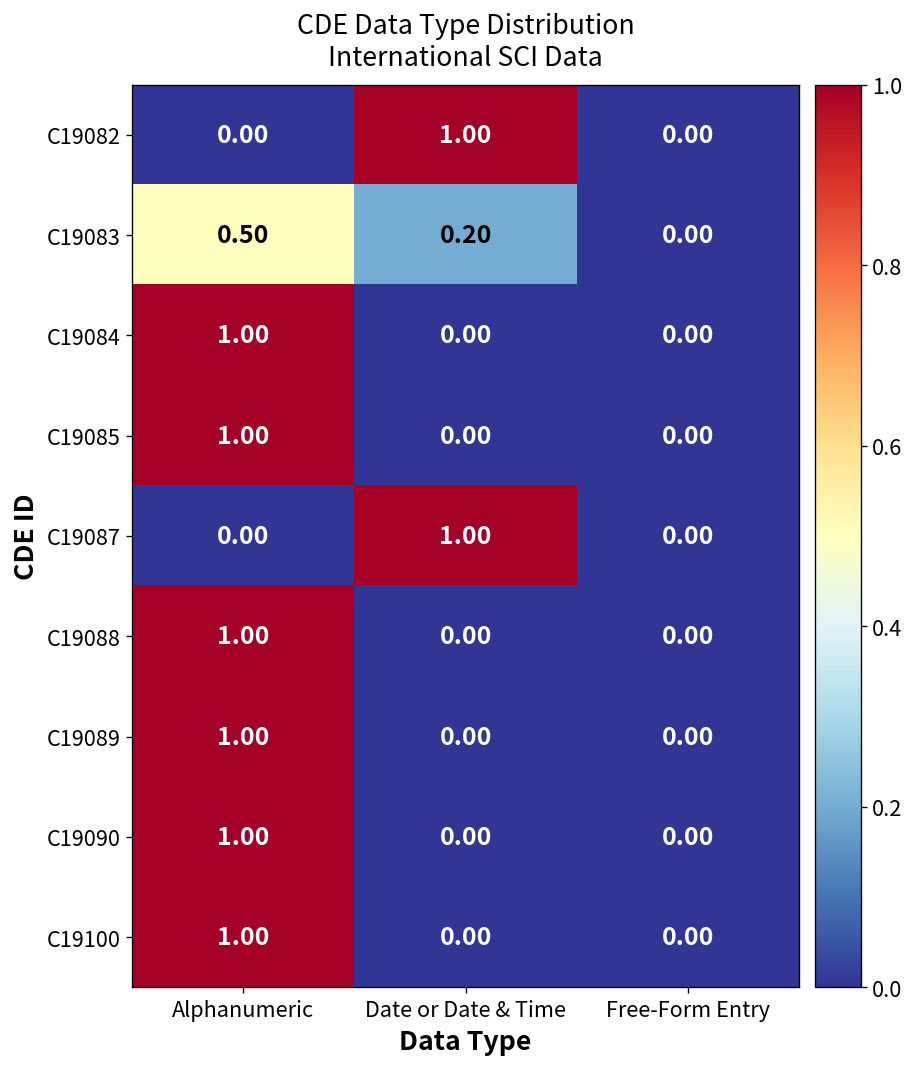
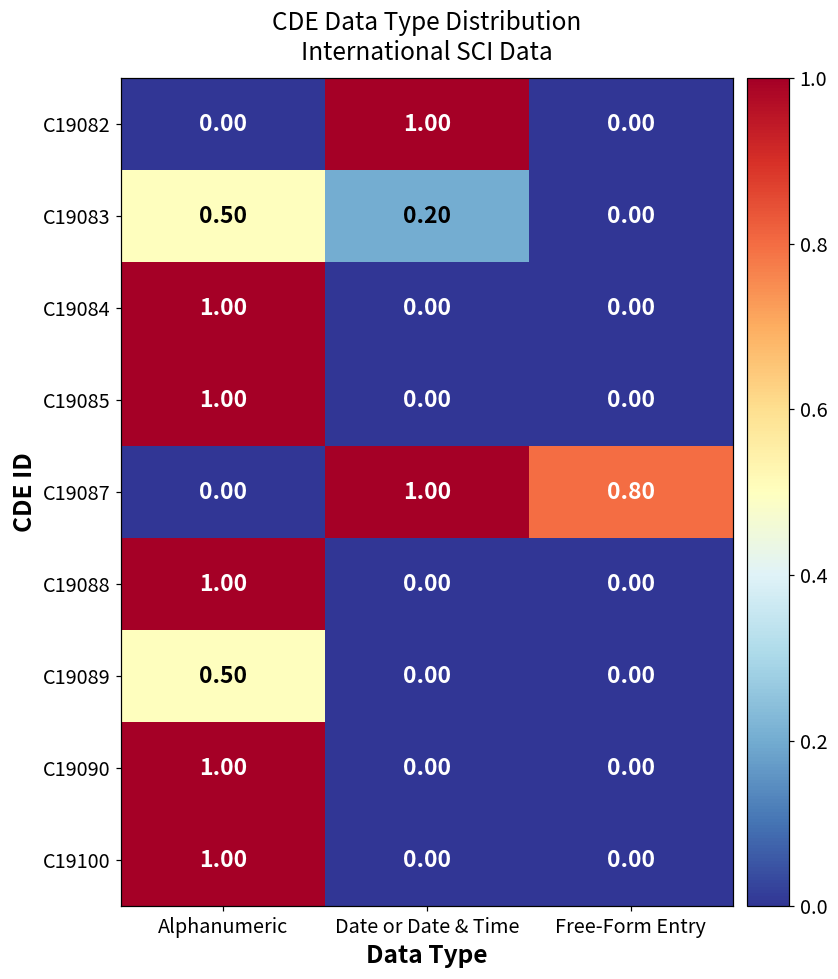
  {
    "C19082": {
      "Alphanumeric": 0.00,
      "Date or Date & Time": 1.00,
      "Free-Form Entry": 0.00
    },
    "C19083": {
      "Alphanumeric": 0.50,
      "Date or Date & Time": 0.20,
      "Free-Form Entry": 0.00
    },
    "C19084": {
      "Alphanumeric": 1.00,
      "Date or Date & Time": 0.00,
      "Free-Form Entry": 0.00
    },
    "C19085": {
      "Alphanumeric": 1.00,
      "Date or Date & Time": 0.00,
      "Free-Form Entry": 0.00
    },
    "C19087": {
      "Alphanumeric": 0.00,
      "Date or Date & Time": 1.00,
-     "Free-Form Entry": 0.00
+     "Free-Form Entry": 0.80
    },
    "C19088": {
      "Alphanumeric": 1.00,
      "Date or Date & Time": 0.00,
      "Free-Form Entry": 0.00
    },
    "C19089": {
-     "Alphanumeric": 1.00,
+     "Alphanumeric": 0.50,
      "Date or Date & Time": 0.00,
      "Free-Form Entry": 0.00
    },
    "C19090": {
      "Alphanumeric": 1.00,
      "Date or Date & Time": 0.00,
      "Free-Form Entry": 0.00
    },
    "C19100": {
      "Alphanumeric": 1.00,
      "Date or Date & Time": 0.00,
      "Free-Form Entry": 0.00
    }
  }
